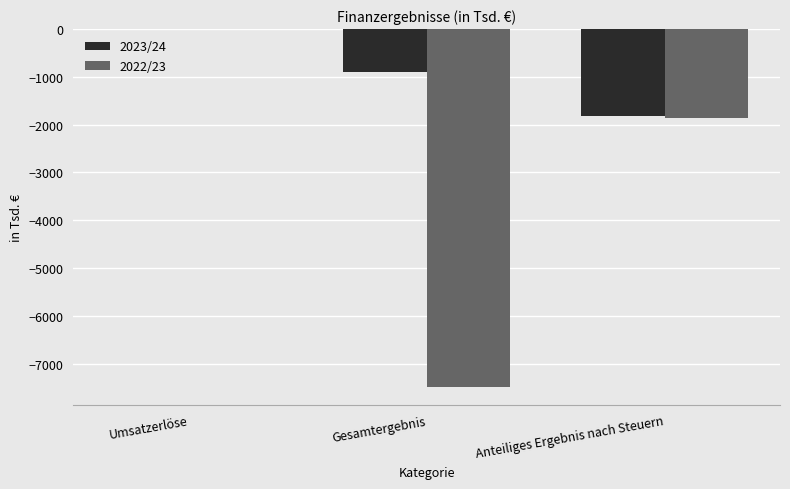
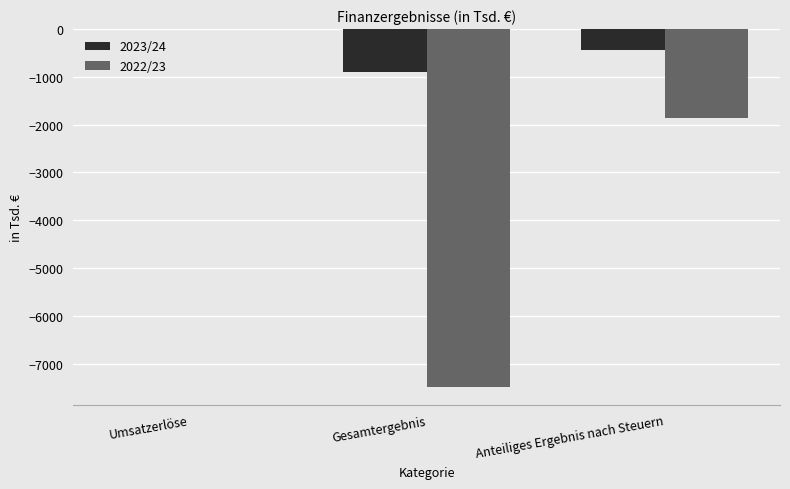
  {
    "2023/24": {
      "Umsatzerlöse": 0,
      "Gesamtergebnis": -900,
-     "Anteiliges Ergebnis nach Steuern": -1800
+     "Anteiliges Ergebnis nach Steuern": -400
    },
    "2022/23": {
      "Umsatzerlöse": 0,
      "Gesamtergebnis": -7500,
      "Anteiliges Ergebnis nach Steuern": -1900
    }
  }
